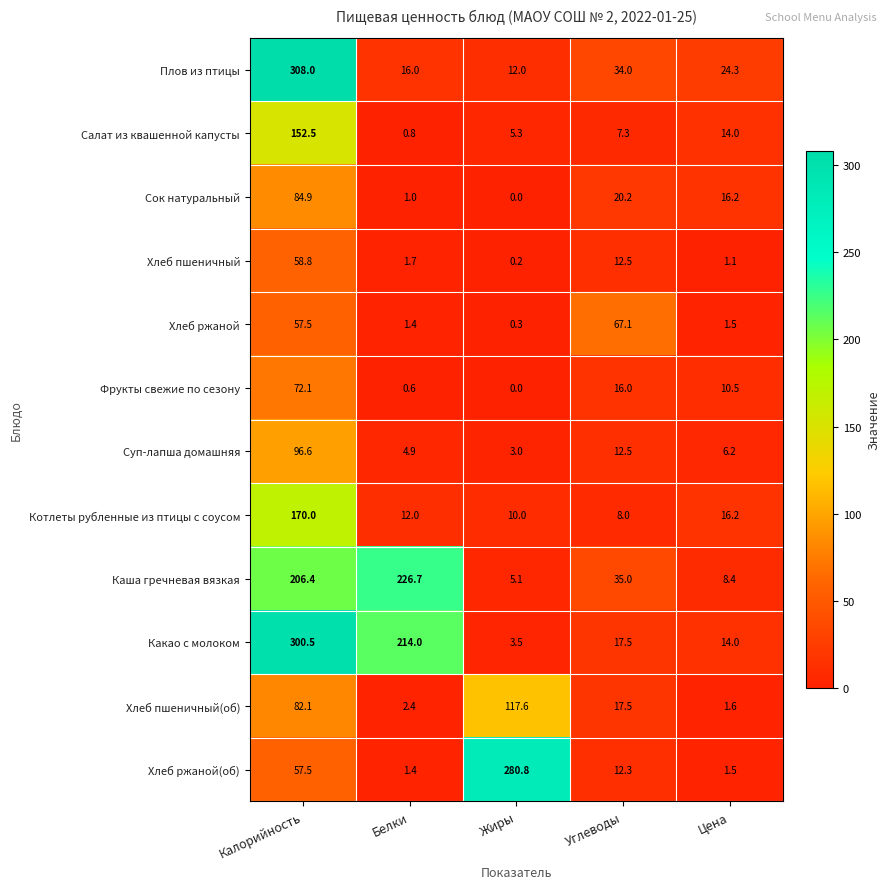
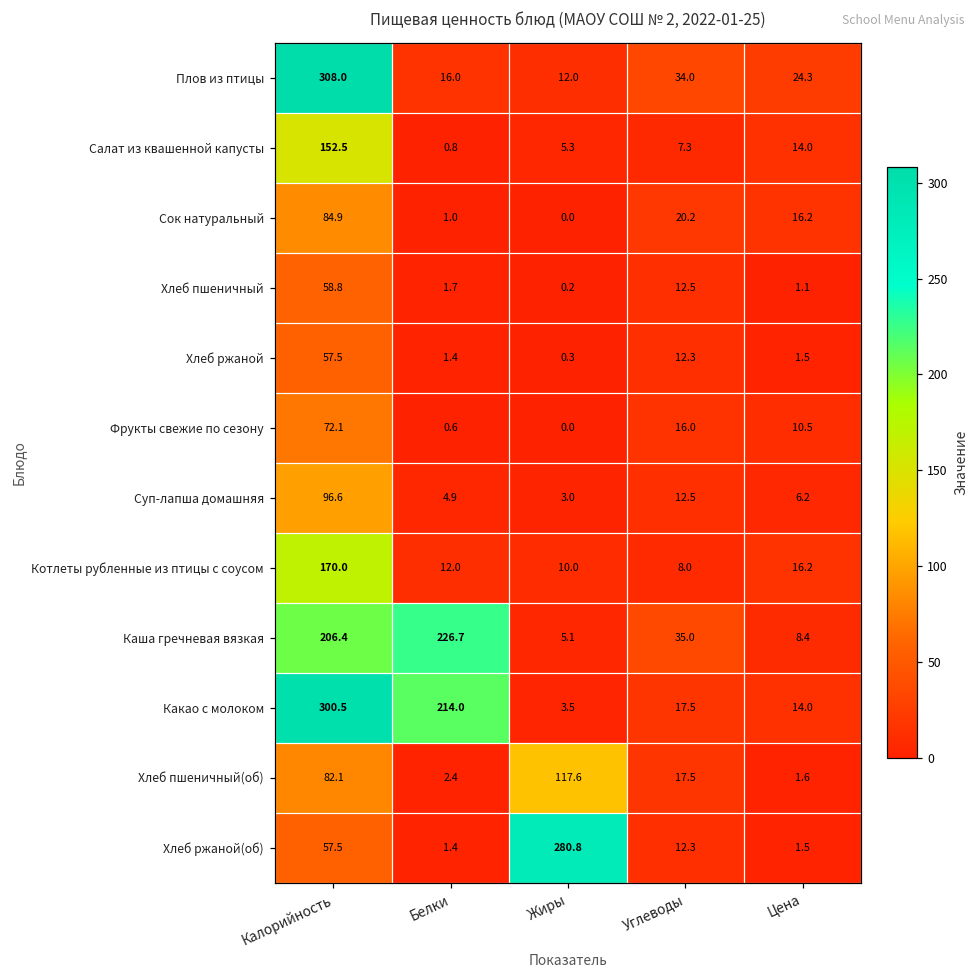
  {
    "Плов из птицы": {
      "Калорийность": 308.0,
      "Белки": 16.0,
      "Жиры": 12.0,
      "Углеводы": 34.0,
      "Цена": 24.3
    },
    "Салат из квашенной капусты": {
      "Калорийность": 152.5,
      "Белки": 0.8,
      "Жиры": 5.3,
      "Углеводы": 7.3,
      "Цена": 14.0
    },
    "Сок натуральный": {
      "Калорийность": 84.9,
      "Белки": 1.0,
      "Жиры": 0.0,
      "Углеводы": 20.2,
      "Цена": 16.2
    },
    "Хлеб пшеничный": {
      "Калорийность": 58.8,
      "Белки": 1.7,
      "Жиры": 0.2,
      "Углеводы": 12.5,
      "Цена": 1.1
    },
    "Хлеб ржаной": {
      "Калорийность": 57.5,
      "Белки": 1.4,
      "Жиры": 0.3,
-     "Углеводы": 67.1,
+     "Углеводы": 12.3,
      "Цена": 1.5
    },
    "Фрукты свежие по сезону": {
      "Калорийность": 72.1,
      "Белки": 0.6,
      "Жиры": 0.0,
      "Углеводы": 16.0,
      "Цена": 10.5
    },
    "Суп-лапша домашняя": {
      "Калорийность": 96.6,
      "Белки": 4.9,
      "Жиры": 3.0,
      "Углеводы": 12.5,
      "Цена": 6.2
    },
    "Котлеты рубленные из птицы с соусом": {
      "Калорийность": 170.0,
      "Белки": 12.0,
      "Жиры": 10.0,
      "Углеводы": 8.0,
      "Цена": 16.2
    },
    "Каша гречневая вязкая": {
      "Калорийность": 206.4,
      "Белки": 226.7,
      "Жиры": 5.1,
      "Углеводы": 35.0,
      "Цена": 8.4
    },
    "Какао с молоком": {
      "Калорийность": 300.5,
      "Белки": 214.0,
      "Жиры": 3.5,
      "Углеводы": 17.5,
      "Цена": 14.0
    },
    "Хлеб пшеничный(об)": {
      "Калорийность": 82.1,
      "Белки": 2.4,
      "Жиры": 117.6,
      "Углеводы": 17.5,
      "Цена": 1.6
    },
    "Хлеб ржаной(об)": {
      "Калорийность": 57.5,
      "Белки": 1.4,
      "Жиры": 280.8,
      "Углеводы": 12.3,
      "Цена": 1.5
    }
  }
